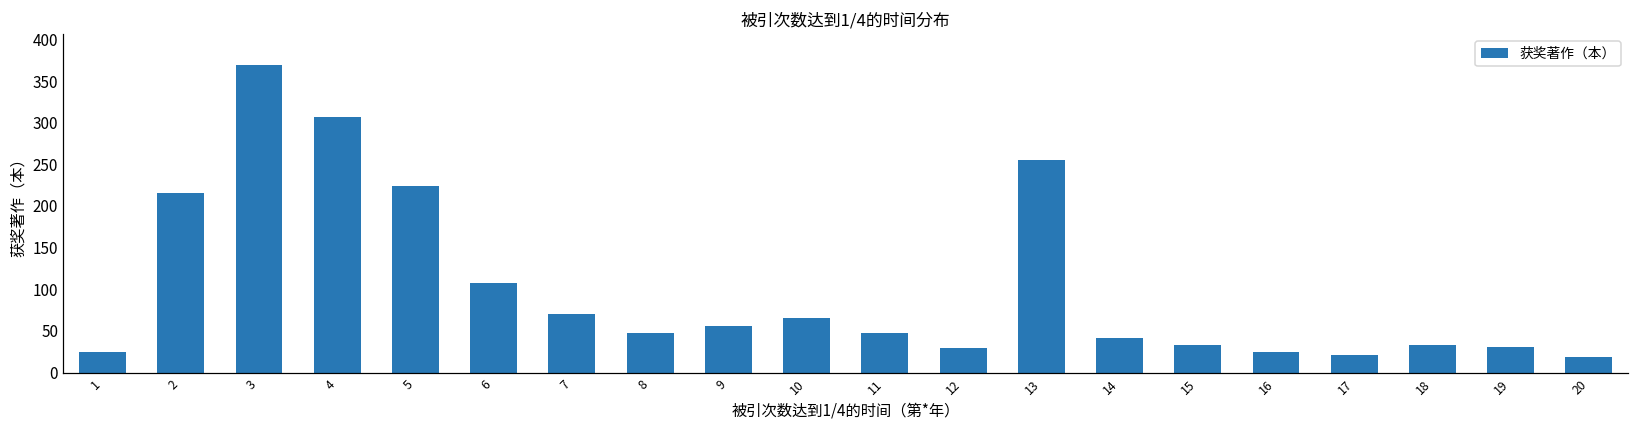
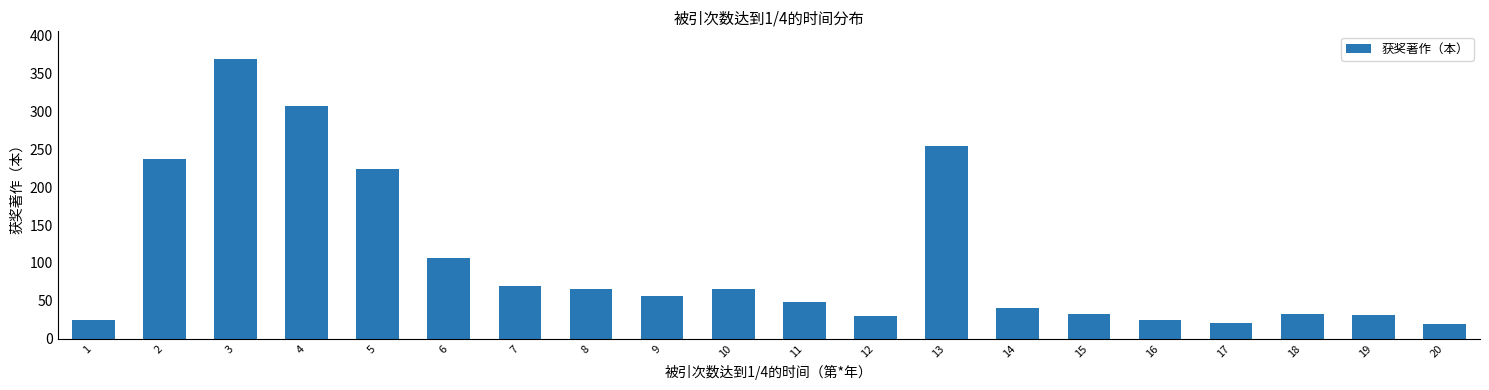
  {
    "1": 30,
-   "2": 220,
+   "2": 240,
    "3": 370,
    "4": 310,
    "5": 220,
    "6": 110,
    "7": 70,
-   "8": 50,
+   "8": 70,
    "9": 60,
    "10": 70,
    "11": 50,
    "12": 30,
    "13": 260,
    "14": 40,
    "15": 30,
    "16": 30,
    "17": 20,
    "18": 30,
    "19": 30,
    "20": 20
  }
